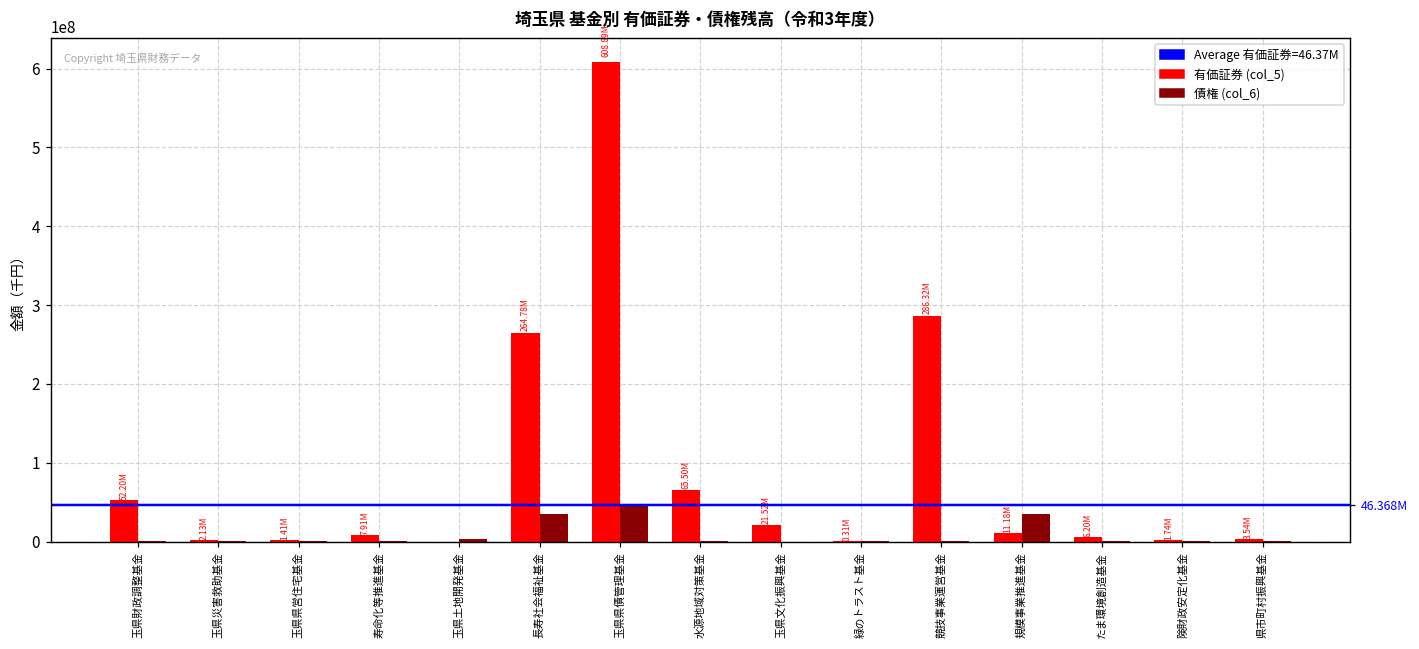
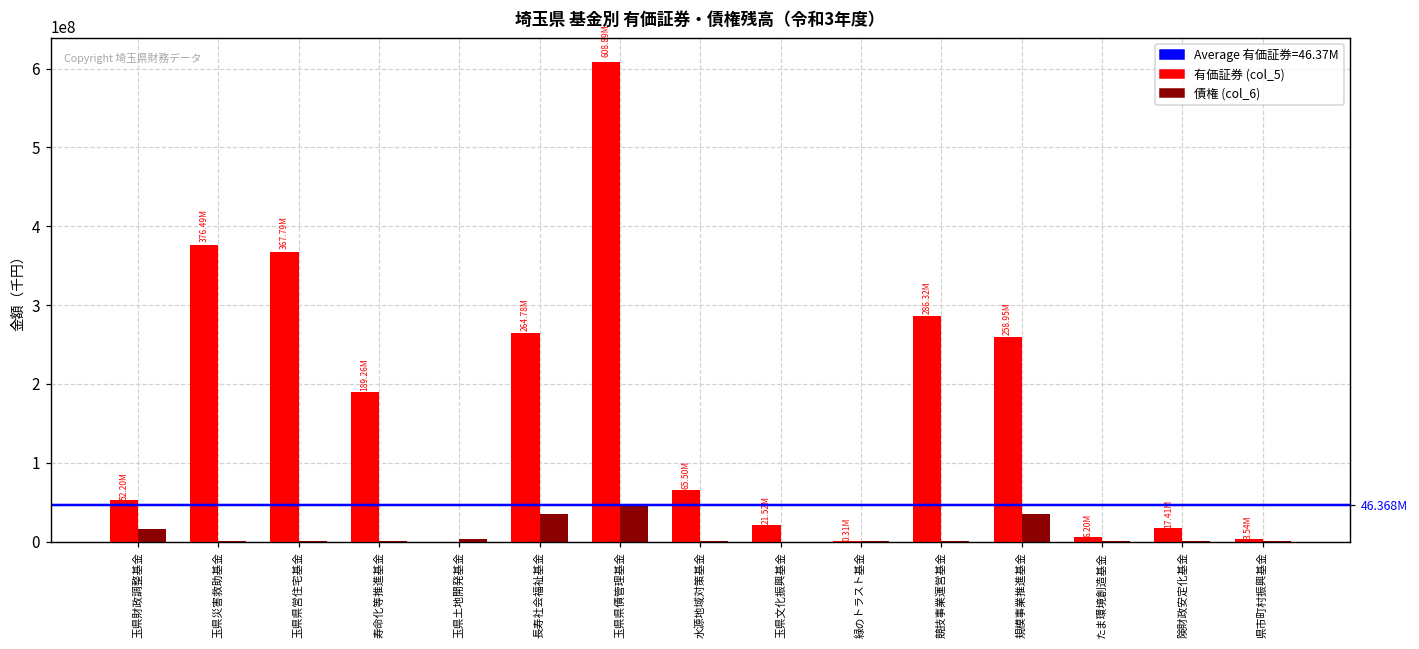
  {
    "有価証券 (col_5)": {
      "玉県財政調整基金": "52.20M",
-     "玉県災害救助基金": "2.13M",
-     "玉県県営住宅基金": "1.41M",
-     "寿命化等推進基金": "7.91M",
+     "玉県災害救助基金": "376.49M",
+     "玉県県営住宅基金": "367.79M",
+     "寿命化等推進基金": "189.26M",
      "長寿社会福祉基金": "264.78M",
      "玉県県債管理基金": "608.89M",
      "水源地域対策基金": "65.50M",
      "玉県文化振興基金": "21.52M",
      "緑のトラスト基金": "0.31M",
      "競技事業運営基金": "286.32M",
-     "規模事業推進基金": "11.18M",
+     "規模事業推進基金": "258.95M",
      "たま環境創造基金": "6.20M",
-     "険財政安定化基金": "1.74M",
+     "険財政安定化基金": "17.41M",
      "県市町村振興基金": "3.54M"
    },
    "債権 (col_6)": {
-     "玉県財政調整基金": "0",
+     "玉県財政調整基金": "20000000",
      "長寿社会福祉基金": "40000000",
      "玉県県債管理基金": "50000000",
      "規模事業推進基金": "30000000"
    }
  }
